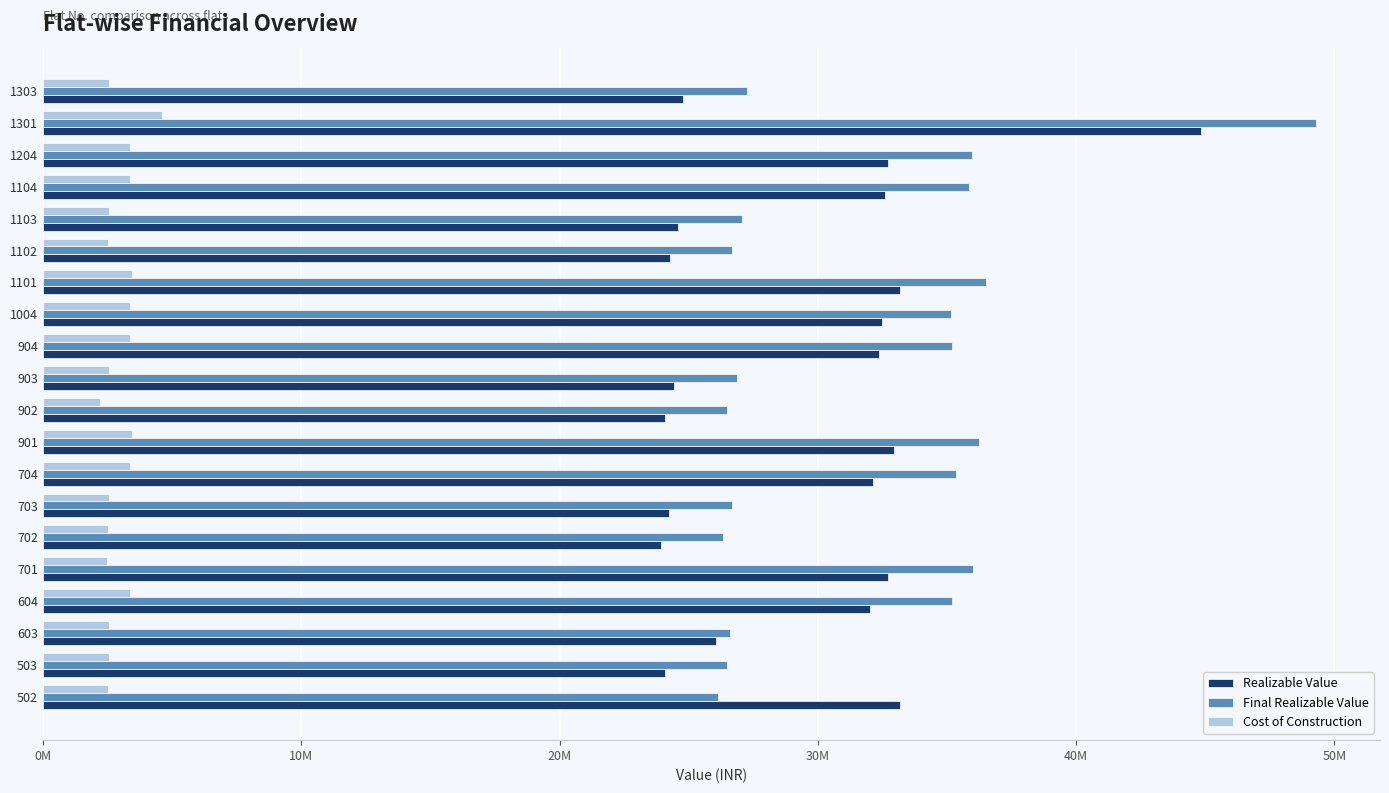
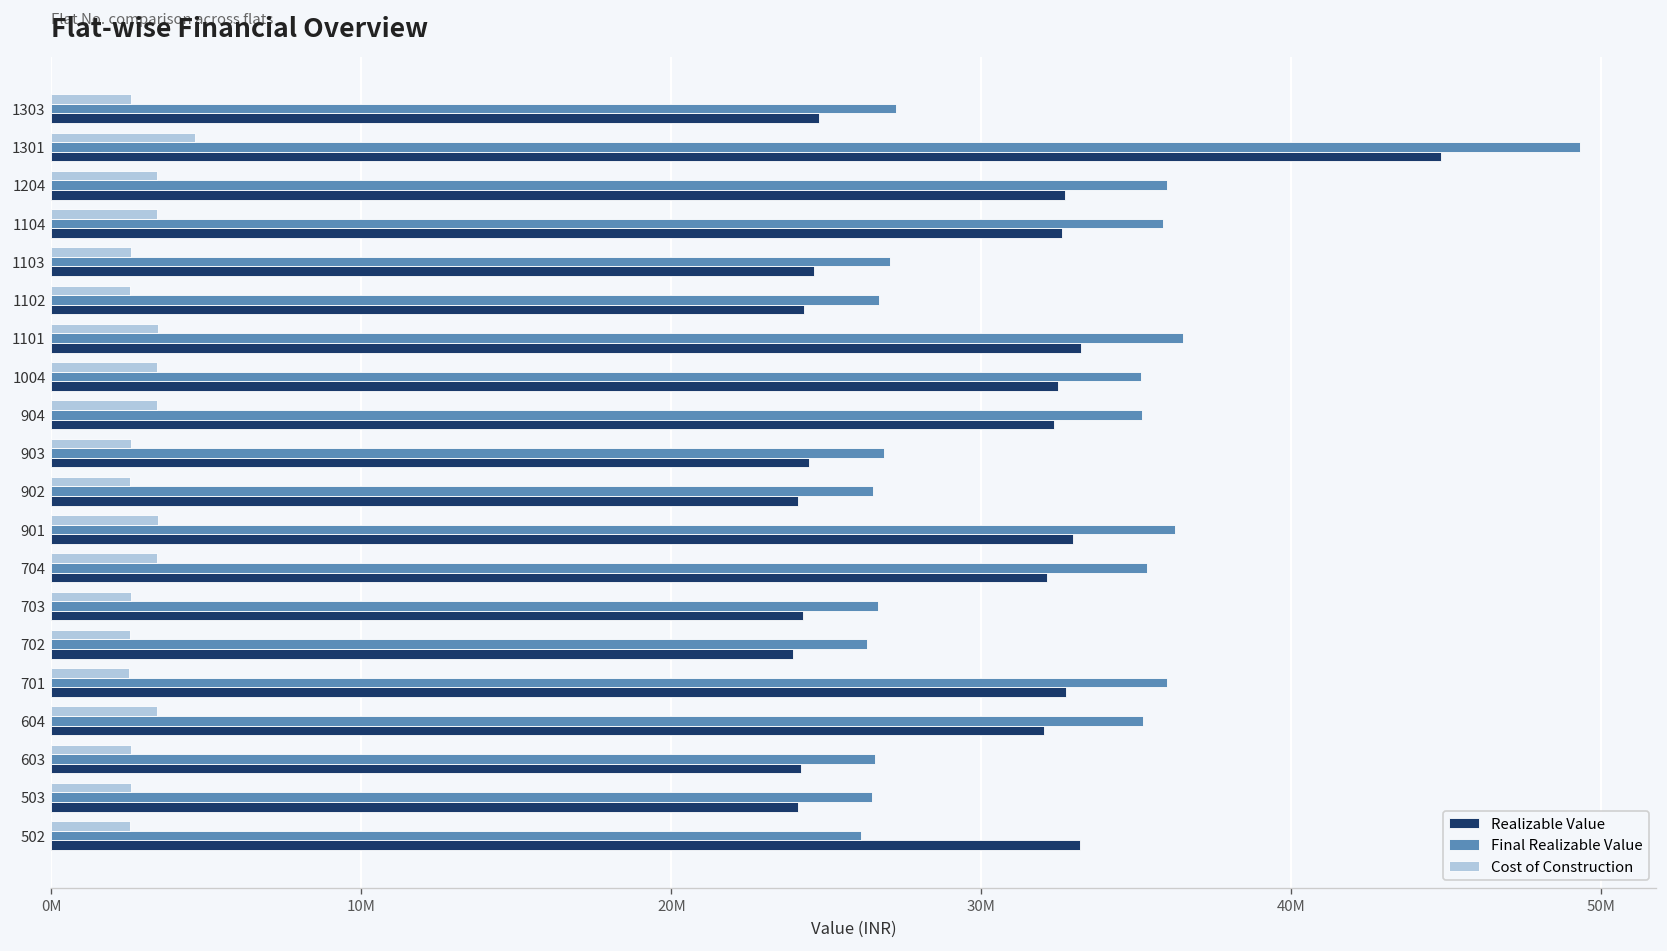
  {
    "Realizable Value": {
      "1303": 24800000,
      "1301": 44800000,
      "1204": 32700000,
      "1104": 32600000,
      "1103": 24600000,
      "1102": 24300000,
      "1101": 33200000,
      "1004": 32500000,
      "904": 32400000,
      "903": 24400000,
      "902": 24100000,
      "901": 33000000,
      "704": 32100000,
      "703": 24300000,
      "702": 23900000,
      "701": 32700000,
      "604": 32000000,
-     "603": 26000000,
+     "603": 24200000,
      "503": 24100000,
      "502": 33200000
    },
    "Final Realizable Value": {
      "1303": 27300000,
      "1301": 49300000,
      "1204": 36000000,
      "1104": 35800000,
      "1103": 27100000,
      "1102": 26700000,
      "1101": 36500000,
      "1004": 35100000,
      "904": 35200000,
      "903": 26900000,
      "902": 26500000,
      "901": 36300000,
      "704": 35300000,
      "703": 26700000,
      "702": 26300000,
      "701": 36000000,
      "604": 35200000,
      "603": 26600000,
      "503": 26500000,
      "502": 26100000
    },
    "Cost of Construction": {
      "1303": 2600000,
      "1301": 4600000,
      "1204": 3400000,
      "1104": 3400000,
      "1103": 2600000,
      "1102": 2500000,
      "1101": 3500000,
      "1004": 3400000,
      "904": 3400000,
      "903": 2600000,
-     "902": 2200000,
+     "902": 2500000,
      "901": 3500000,
      "704": 3400000,
      "703": 2600000,
      "702": 2500000,
      "701": 2500000,
      "604": 3400000,
      "603": 2600000,
      "503": 2600000,
      "502": 2500000
    }
  }
